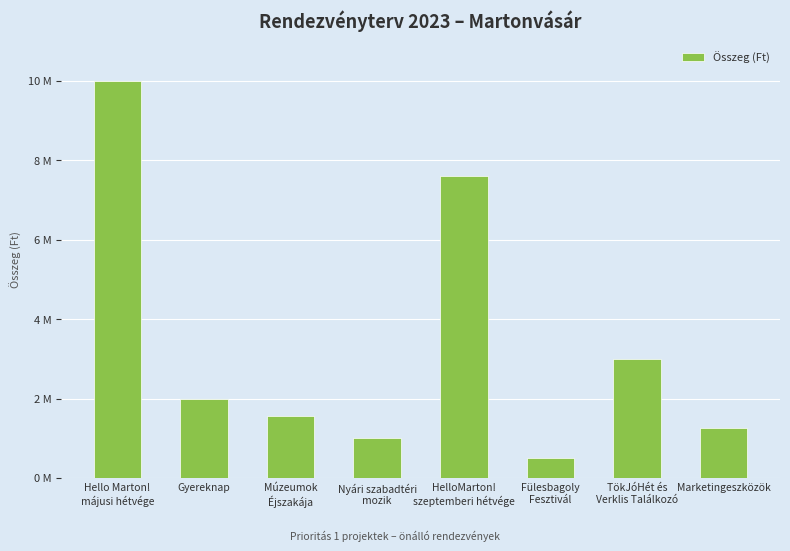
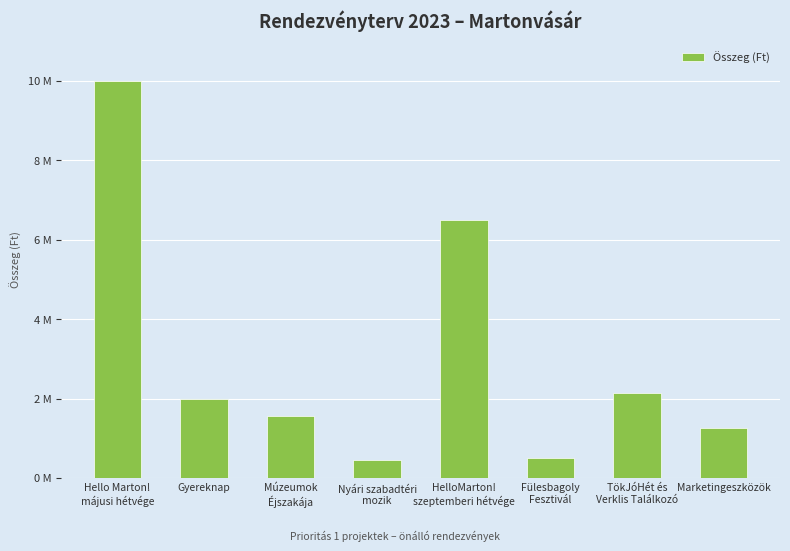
  {
    "Hello Marton! májusi hétvége": 10000000,
    "Gyereknap": 2000000,
    "Múzeumok Éjszakája": 1600000,
-   "Nyári szabadtéri mozik": 1000000,
-   "HelloMarton! szeptemberi hétvége": 7600000,
+   "Nyári szabadtéri mozik": 400000,
+   "HelloMarton! szeptemberi hétvége": 6500000,
    "Fülesbagoly Fesztivál": 500000,
-   "TökJóHét és Verklis Találkozó": 3000000,
+   "TökJóHét és Verklis Találkozó": 2100000,
    "Marketingeszközök": 1300000
  }
